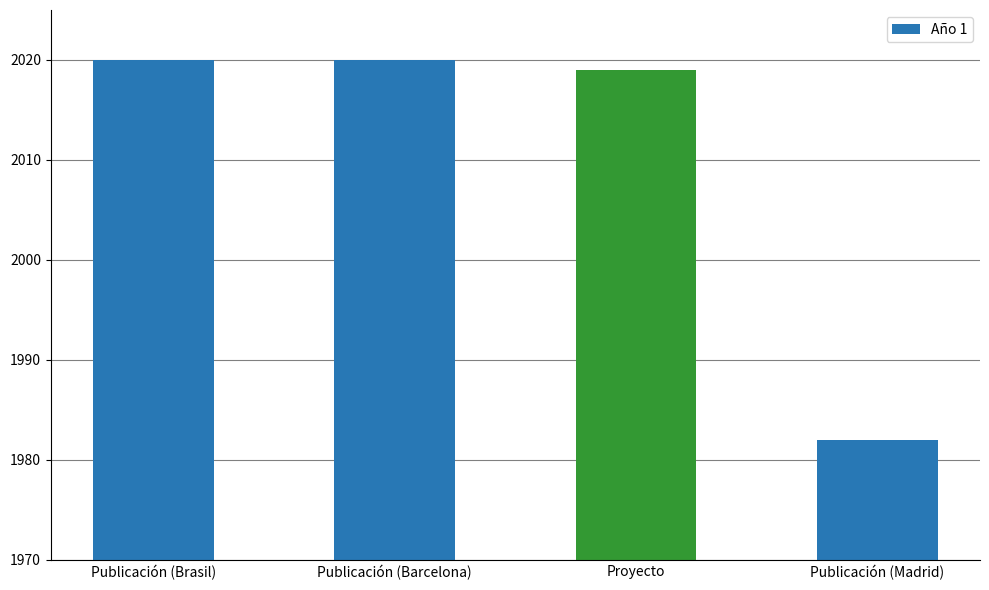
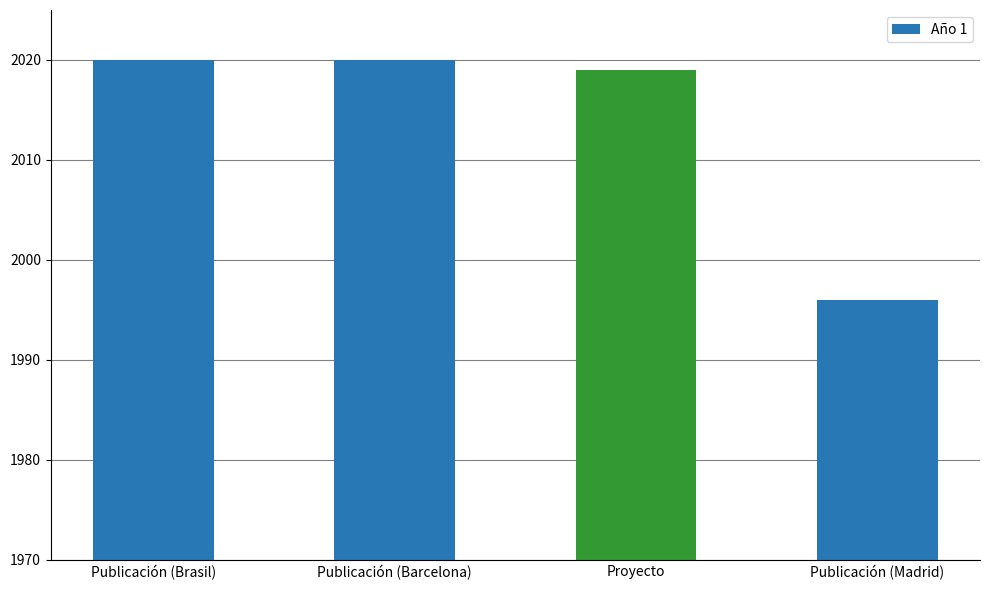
  {
    "Publicación (Brasil)": 2020,
    "Publicación (Barcelona)": 2020,
    "Proyecto": 2019,
-   "Publicación (Madrid)": 1982
+   "Publicación (Madrid)": 1996
  }
